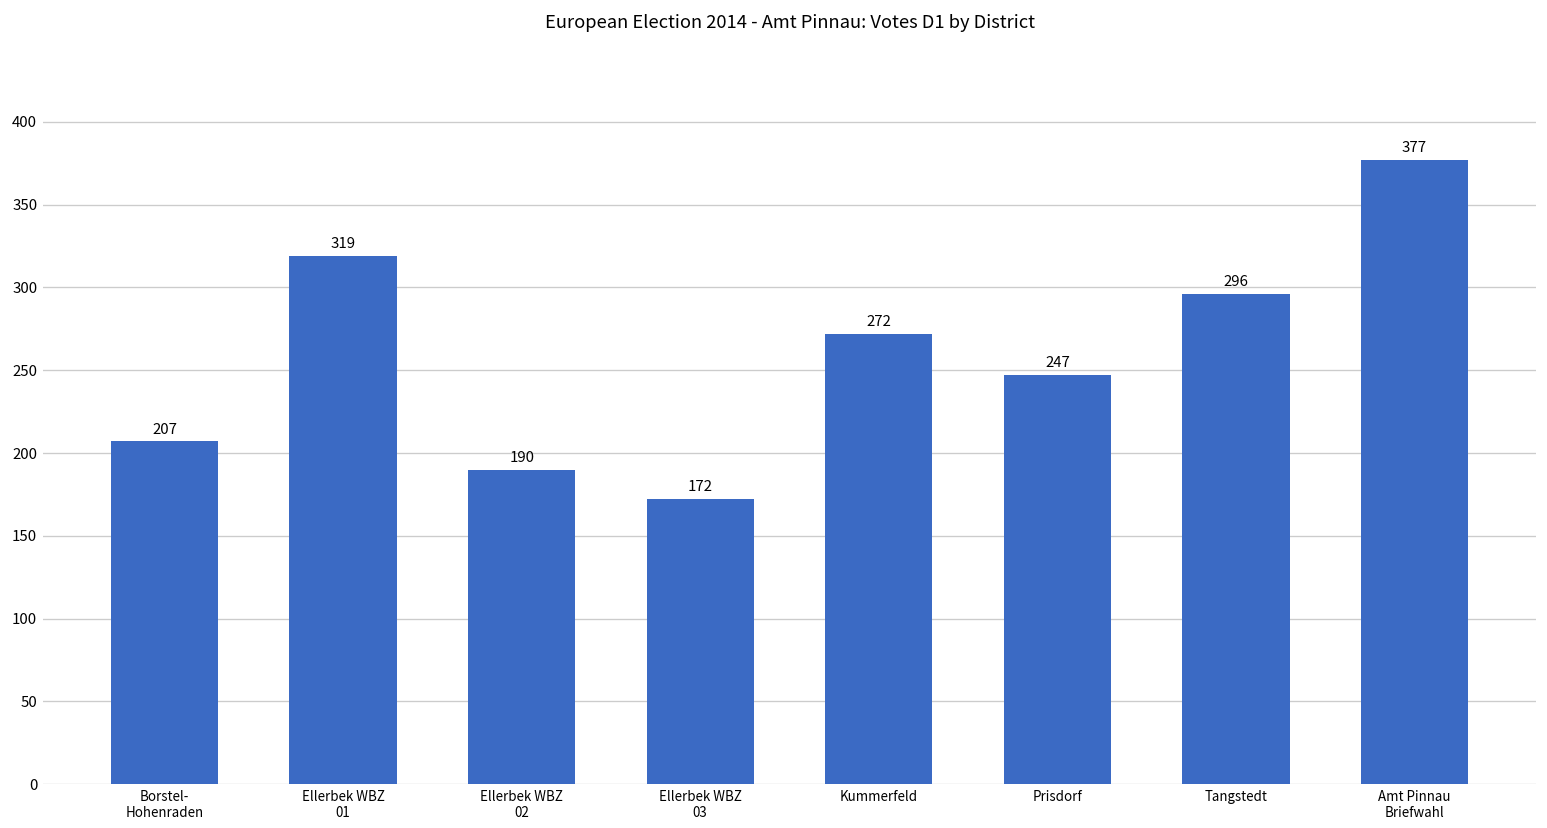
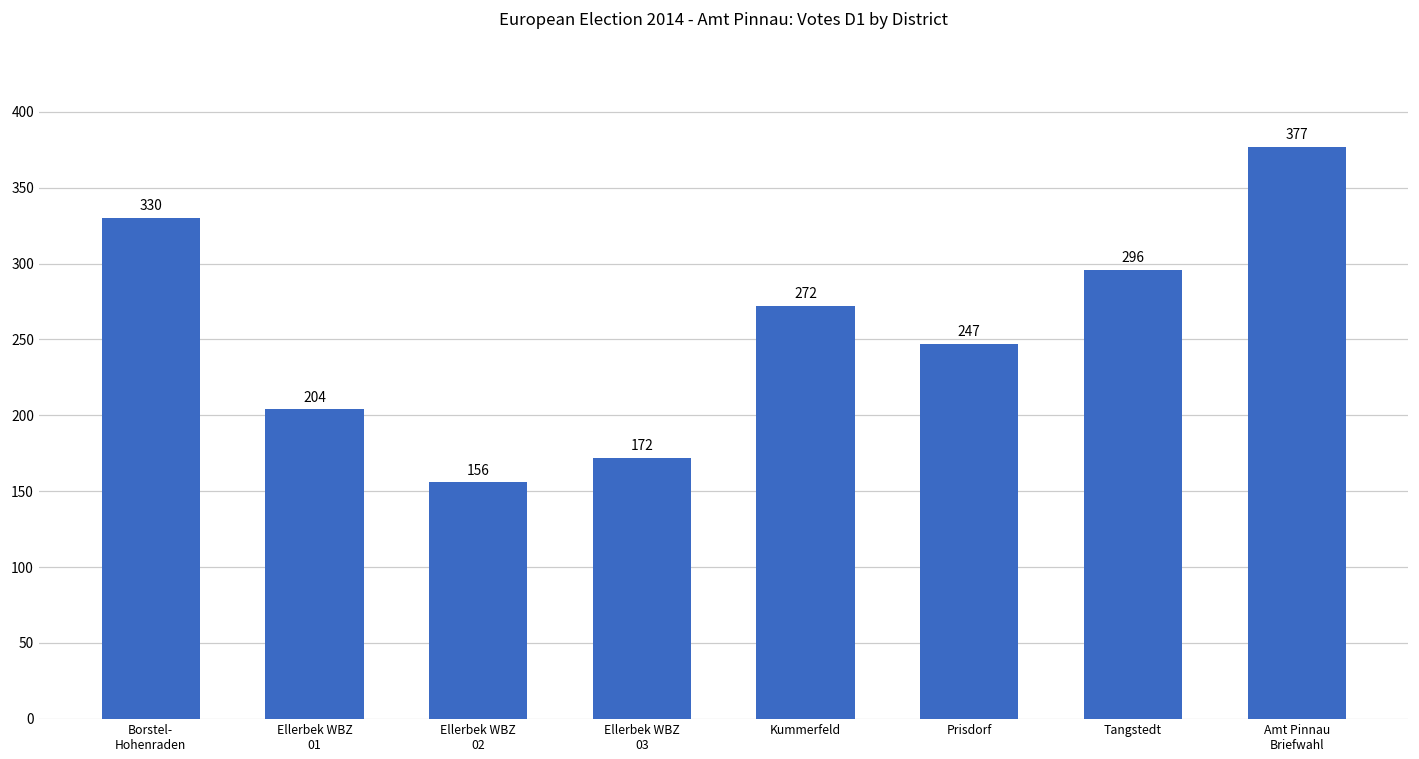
  {
-   "Borstel- Hohenraden": 207,
-   "Ellerbek WBZ 01": 319,
-   "Ellerbek WBZ 02": 190,
+   "Borstel- Hohenraden": 330,
+   "Ellerbek WBZ 01": 204,
+   "Ellerbek WBZ 02": 156,
    "Ellerbek WBZ 03": 172,
    "Kummerfeld": 272,
    "Prisdorf": 247,
    "Tangstedt": 296,
    "Amt Pinnau Briefwahl": 377
  }
